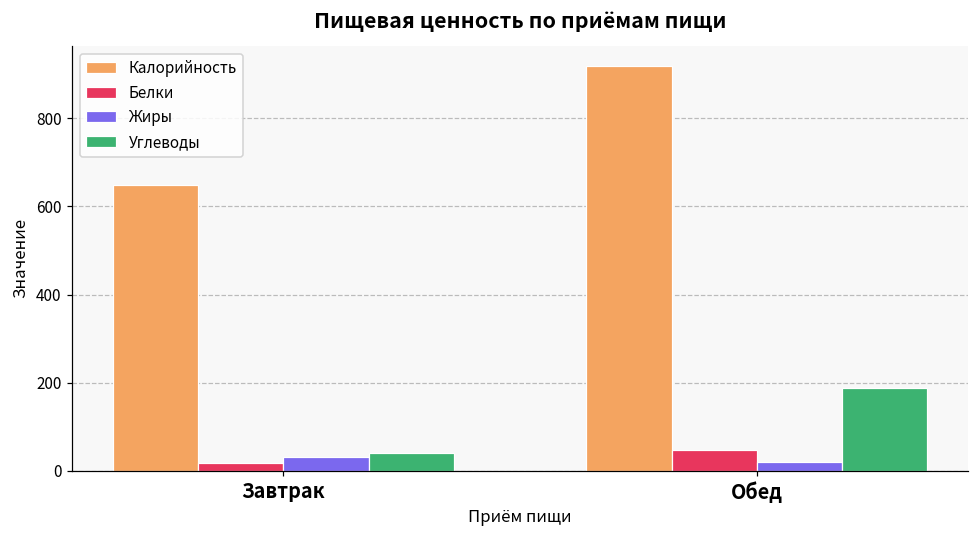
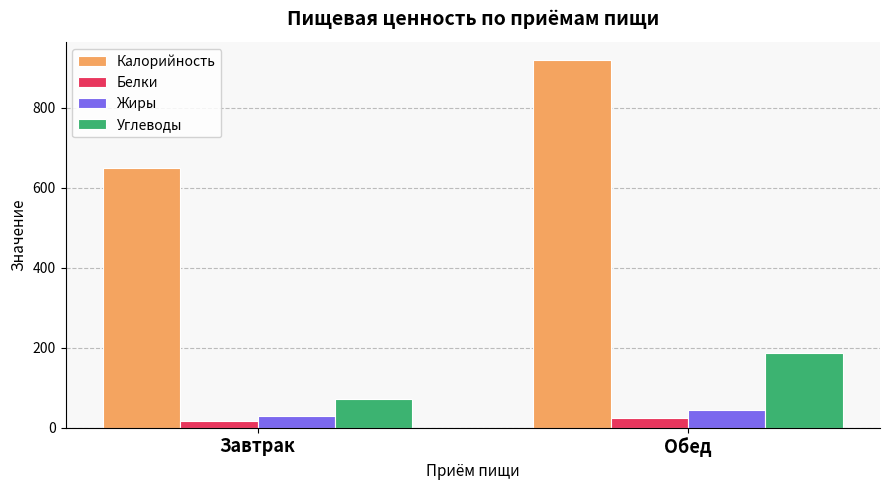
  {
    "Калорийность": {
      "Завтрак": 650,
      "Обед": 920
    },
    "Белки": {
      "Завтрак": 20,
-     "Обед": 50
+     "Обед": 20
    },
    "Жиры": {
      "Завтрак": 30,
-     "Обед": 20
+     "Обед": 40
    },
    "Углеводы": {
-     "Завтрак": 40,
+     "Завтрак": 70,
      "Обед": 190
    }
  }
